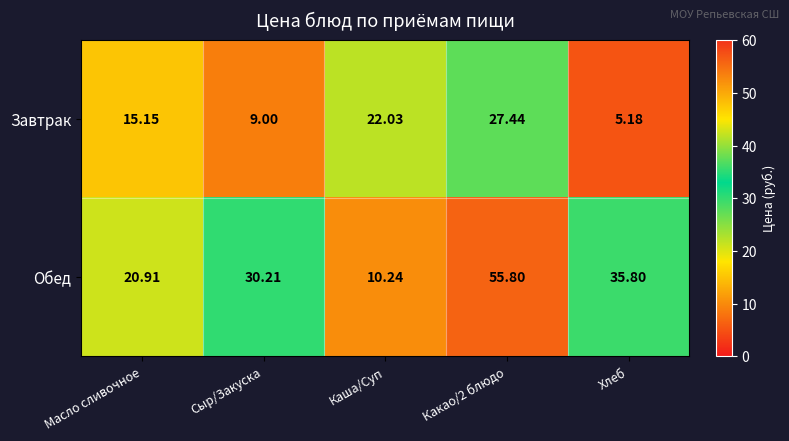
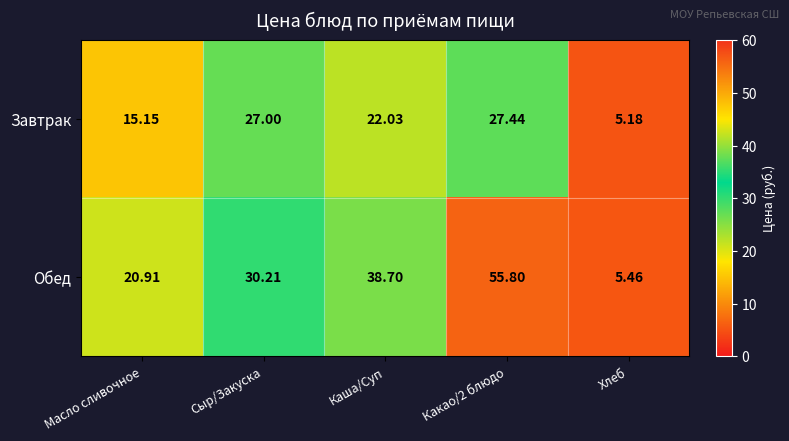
  {
    "Завтрак": {
      "Масло сливочное": 15.15,
-     "Сыр/Закуска": 9.00,
+     "Сыр/Закуска": 27.00,
      "Каша/Суп": 22.03,
      "Какао/2 блюдо": 27.44,
      "Хлеб": 5.18
    },
    "Обед": {
      "Масло сливочное": 20.91,
      "Сыр/Закуска": 30.21,
-     "Каша/Суп": 10.24,
+     "Каша/Суп": 38.70,
      "Какао/2 блюдо": 55.80,
-     "Хлеб": 35.80
+     "Хлеб": 5.46
    }
  }
